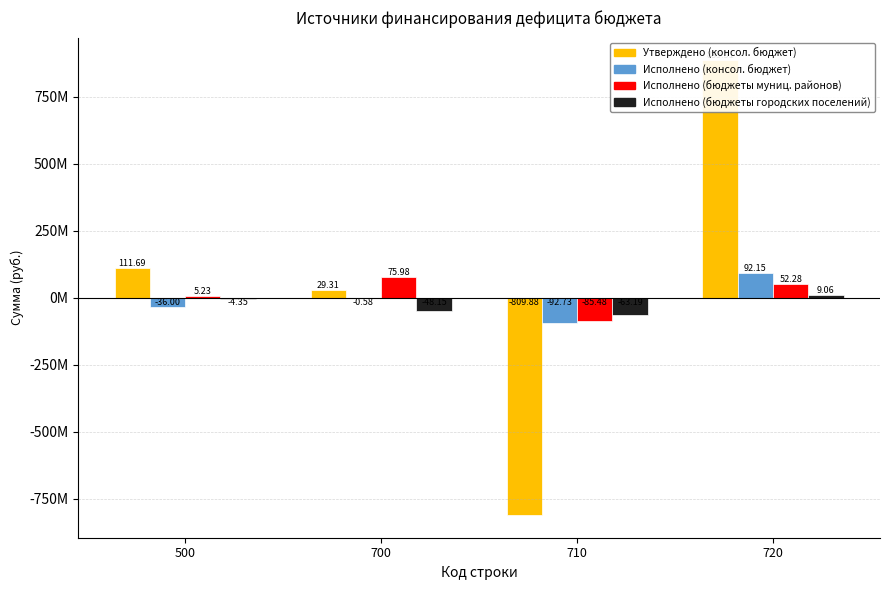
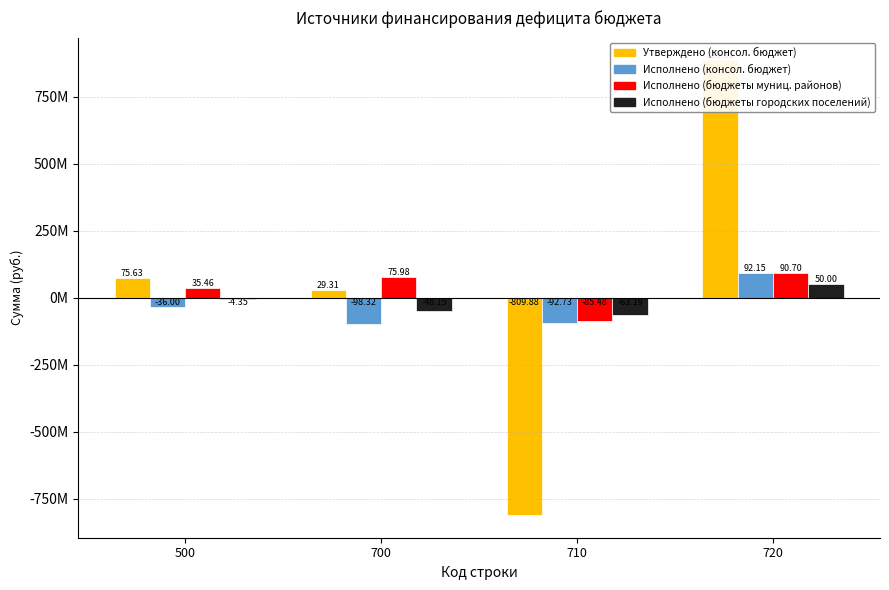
  {
    "Утверждено (консол. бюджет)": {
-     "500": 111.69
+     "500": 75.63
    },
    "Исполнено (консол. бюджет)": {
-     "700": -0.58
+     "700": -98.32
    },
    "Исполнено (бюджеты муниц. районов)": {
-     "500": 5.23,
-     "720": 52.28
+     "500": 35.46,
+     "720": 90.70
    },
    "Исполнено (бюджеты городских поселений)": {
-     "720": 9.06
+     "720": 50.00
    }
  }
